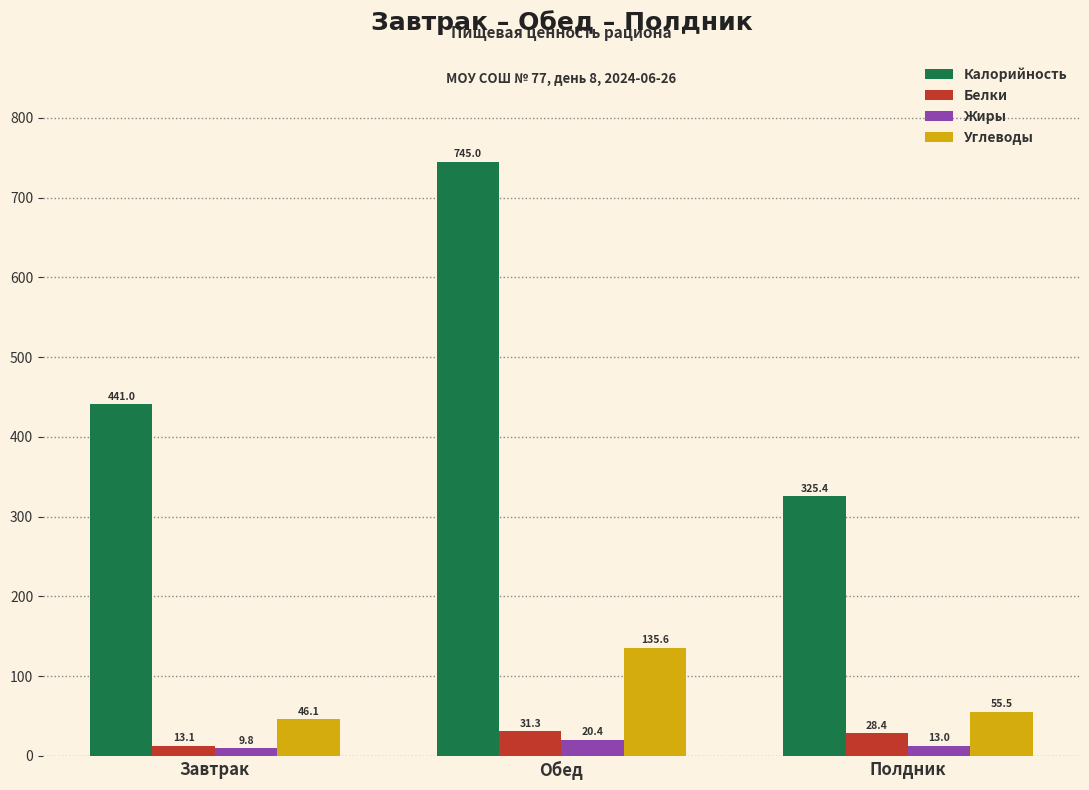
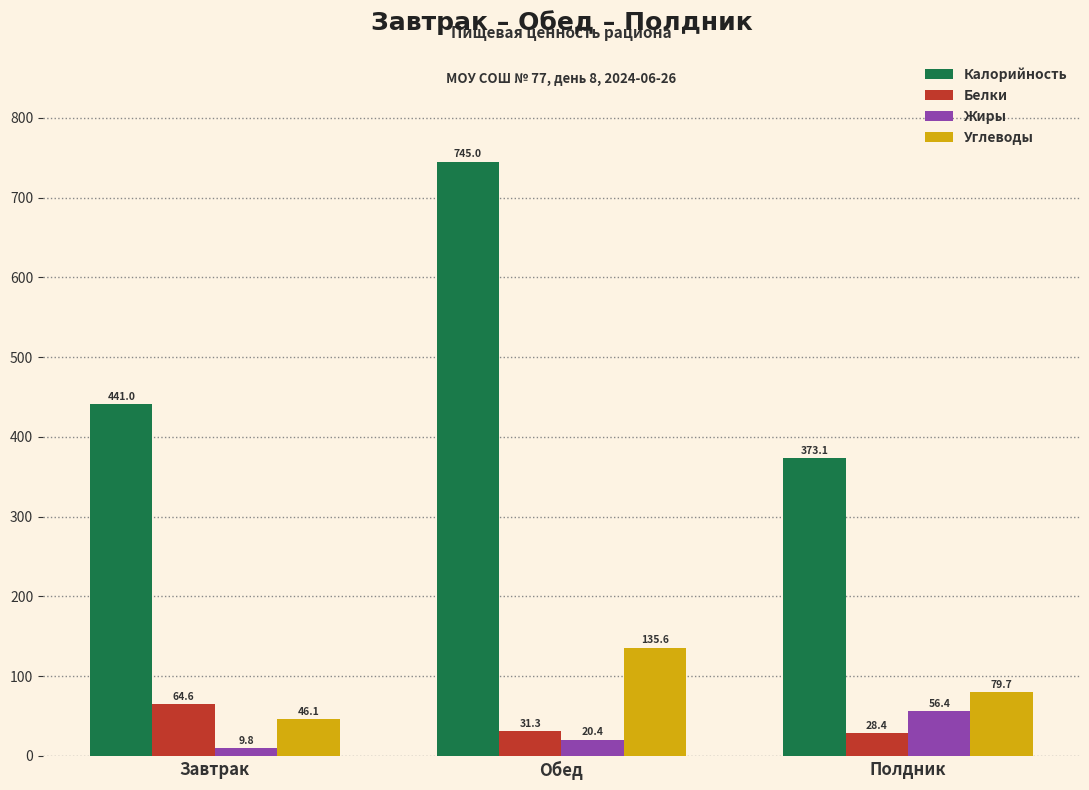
  {
    "Калорийность": {
      "Завтрак": 441.0,
      "Обед": 745.0,
-     "Полдник": 325.4
+     "Полдник": 373.1
    },
    "Белки": {
-     "Завтрак": 13.1,
+     "Завтрак": 64.6,
      "Обед": 31.3,
      "Полдник": 28.4
    },
    "Жиры": {
      "Завтрак": 9.8,
      "Обед": 20.4,
-     "Полдник": 13.0
+     "Полдник": 56.4
    },
    "Углеводы": {
      "Завтрак": 46.1,
      "Обед": 135.6,
-     "Полдник": 55.5
+     "Полдник": 79.7
    }
  }
